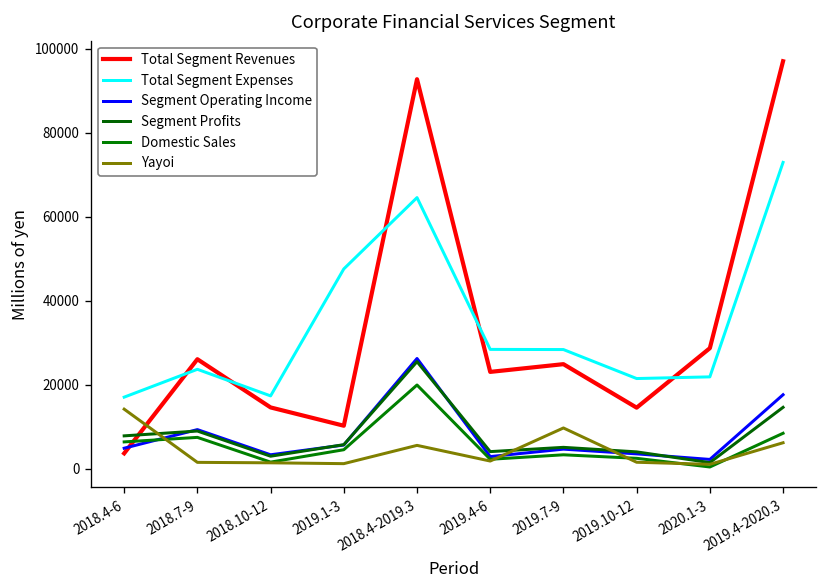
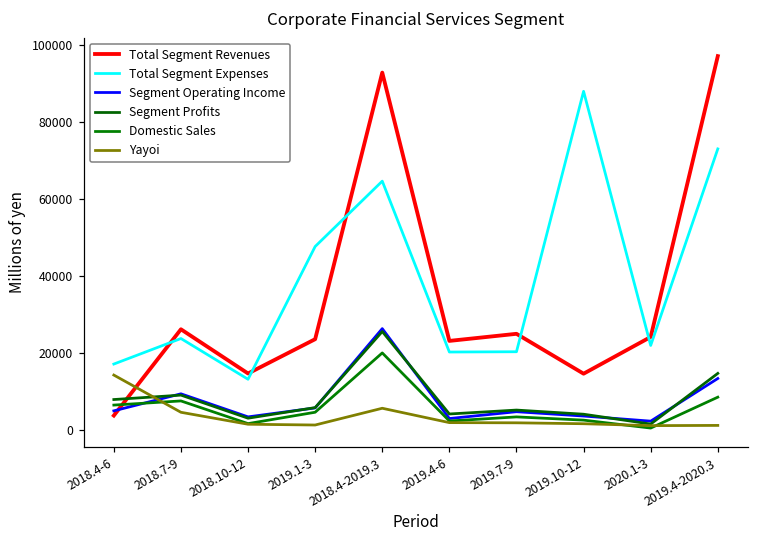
  {
    "Total Segment Revenues": {
      "2018.4-6": 4000,
      "2018.7-9": 26000,
      "2018.10-12": 15000,
-     "2019.1-3": 10000,
+     "2019.1-3": 23000,
      "2018.4-2019.3": 93000,
      "2019.4-6": 23000,
      "2019.7-9": 25000,
      "2019.10-12": 15000,
-     "2020.1-3": 29000,
+     "2020.1-3": 24000,
      "2019.4-2020.3": 97000
    },
    "Total Segment Expenses": {
      "2018.4-6": 17000,
      "2018.7-9": 24000,
-     "2018.10-12": 17000,
+     "2018.10-12": 13000,
      "2019.1-3": 48000,
      "2018.4-2019.3": 65000,
-     "2019.4-6": 28000,
-     "2019.7-9": 28000,
-     "2019.10-12": 21000,
+     "2019.4-6": 20000,
+     "2019.7-9": 20000,
+     "2019.10-12": 88000,
      "2020.1-3": 22000,
      "2019.4-2020.3": 73000
    },
    "Segment Operating Income": {
      "2018.4-6": 5000,
      "2018.4-2019.3": 26000,
      "2020.1-3": 2000,
-     "2019.4-2020.3": 18000
+     "2019.4-2020.3": 13000
    },
    "Yayoi": {
      "2018.4-6": 14000,
-     "2018.7-9": 2000,
+     "2018.7-9": 5000,
      "2019.1-3": 1000,
      "2018.4-2019.3": 6000,
-     "2019.7-9": 10000,
+     "2019.7-9": 2000,
      "2019.10-12": 2000,
-     "2019.4-2020.3": 6000
+     "2019.4-2020.3": 1000
    }
  }
